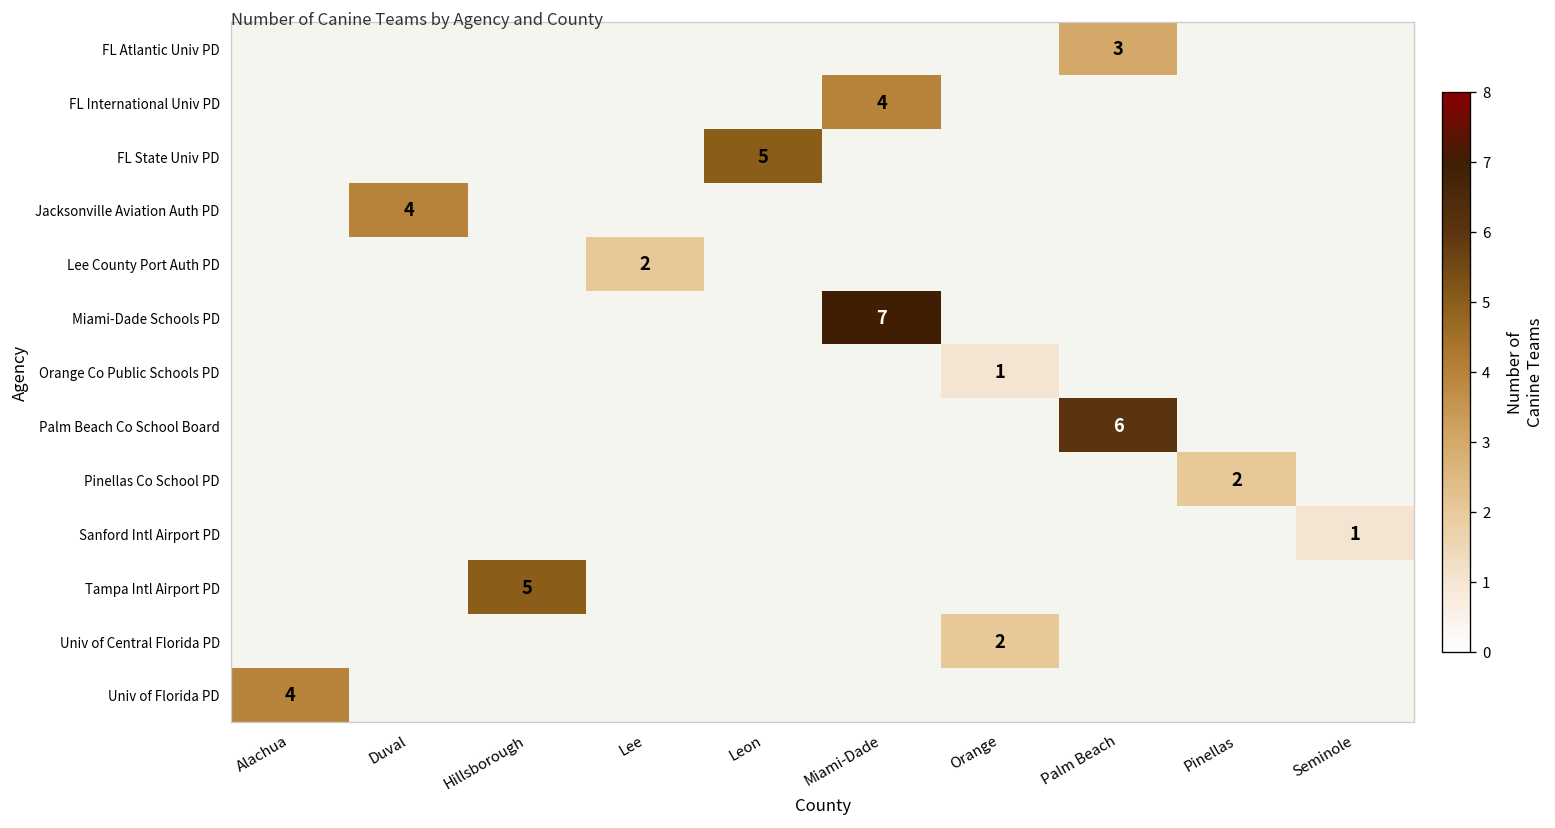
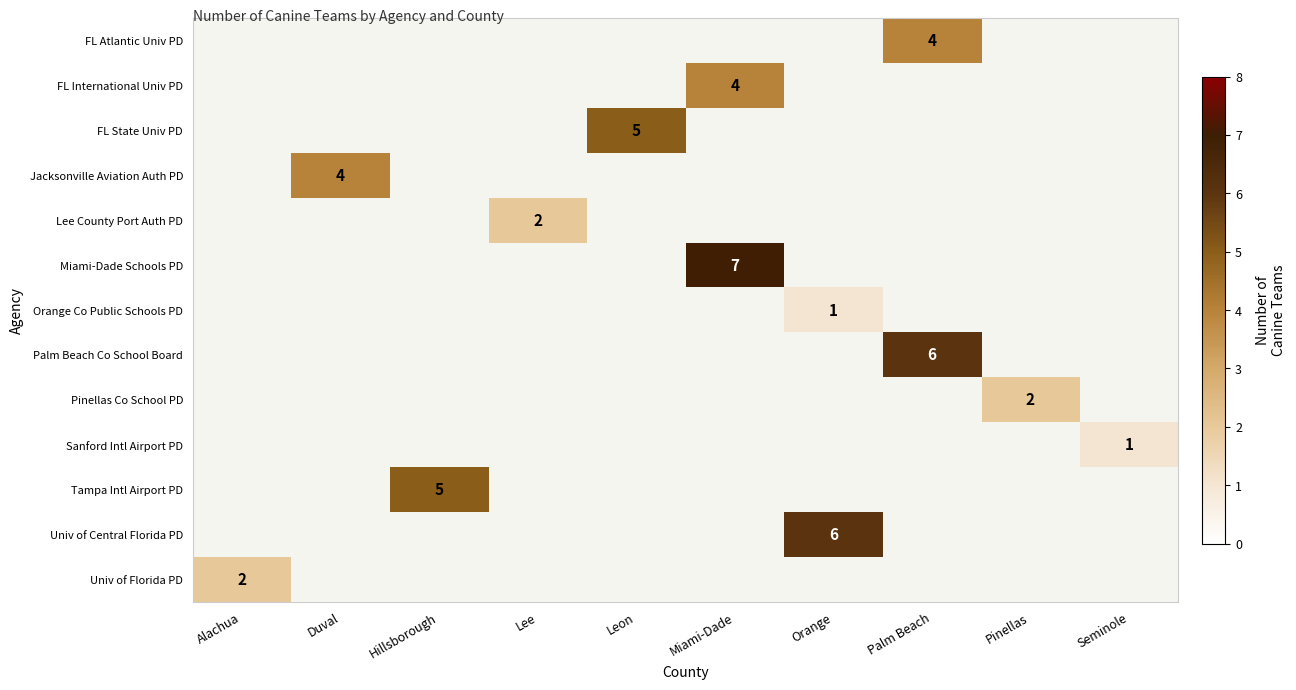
  {
    "FL Atlantic Univ PD": {
-     "Palm Beach": 3
+     "Palm Beach": 4
    },
    "FL International Univ PD": {
      "Miami-Dade": 4
    },
    "FL State Univ PD": {
      "Leon": 5
    },
    "Jacksonville Aviation Auth PD": {
      "Duval": 4
    },
    "Lee County Port Auth PD": {
      "Lee": 2
    },
    "Miami-Dade Schools PD": {
      "Miami-Dade": 7
    },
    "Orange Co Public Schools PD": {
      "Orange": 1
    },
    "Palm Beach Co School Board": {
      "Palm Beach": 6
    },
    "Pinellas Co School PD": {
      "Pinellas": 2
    },
    "Sanford Intl Airport PD": {
      "Seminole": 1
    },
    "Tampa Intl Airport PD": {
      "Hillsborough": 5
    },
    "Univ of Central Florida PD": {
-     "Orange": 2
+     "Orange": 6
    },
    "Univ of Florida PD": {
-     "Alachua": 4
+     "Alachua": 2
    }
  }
